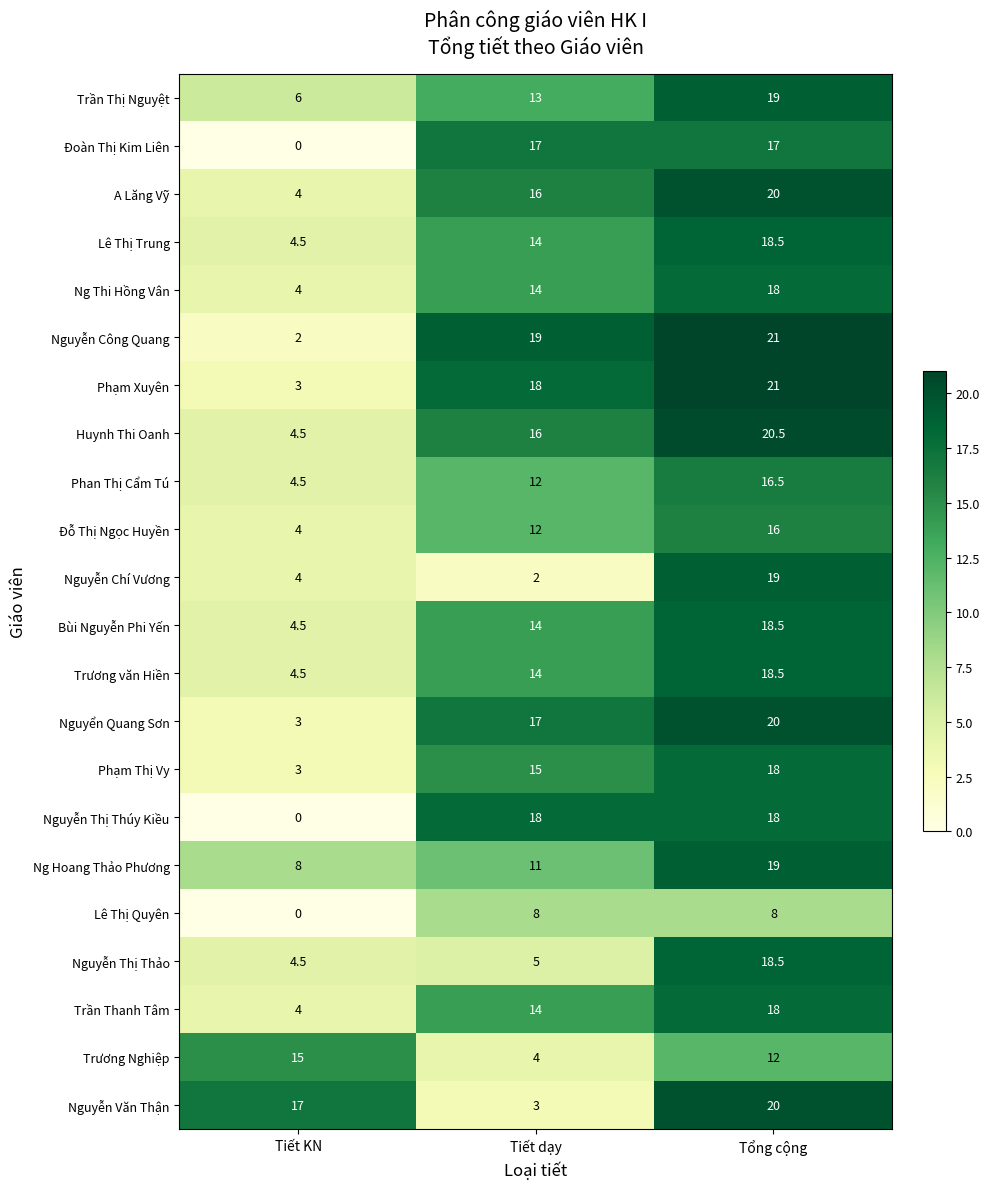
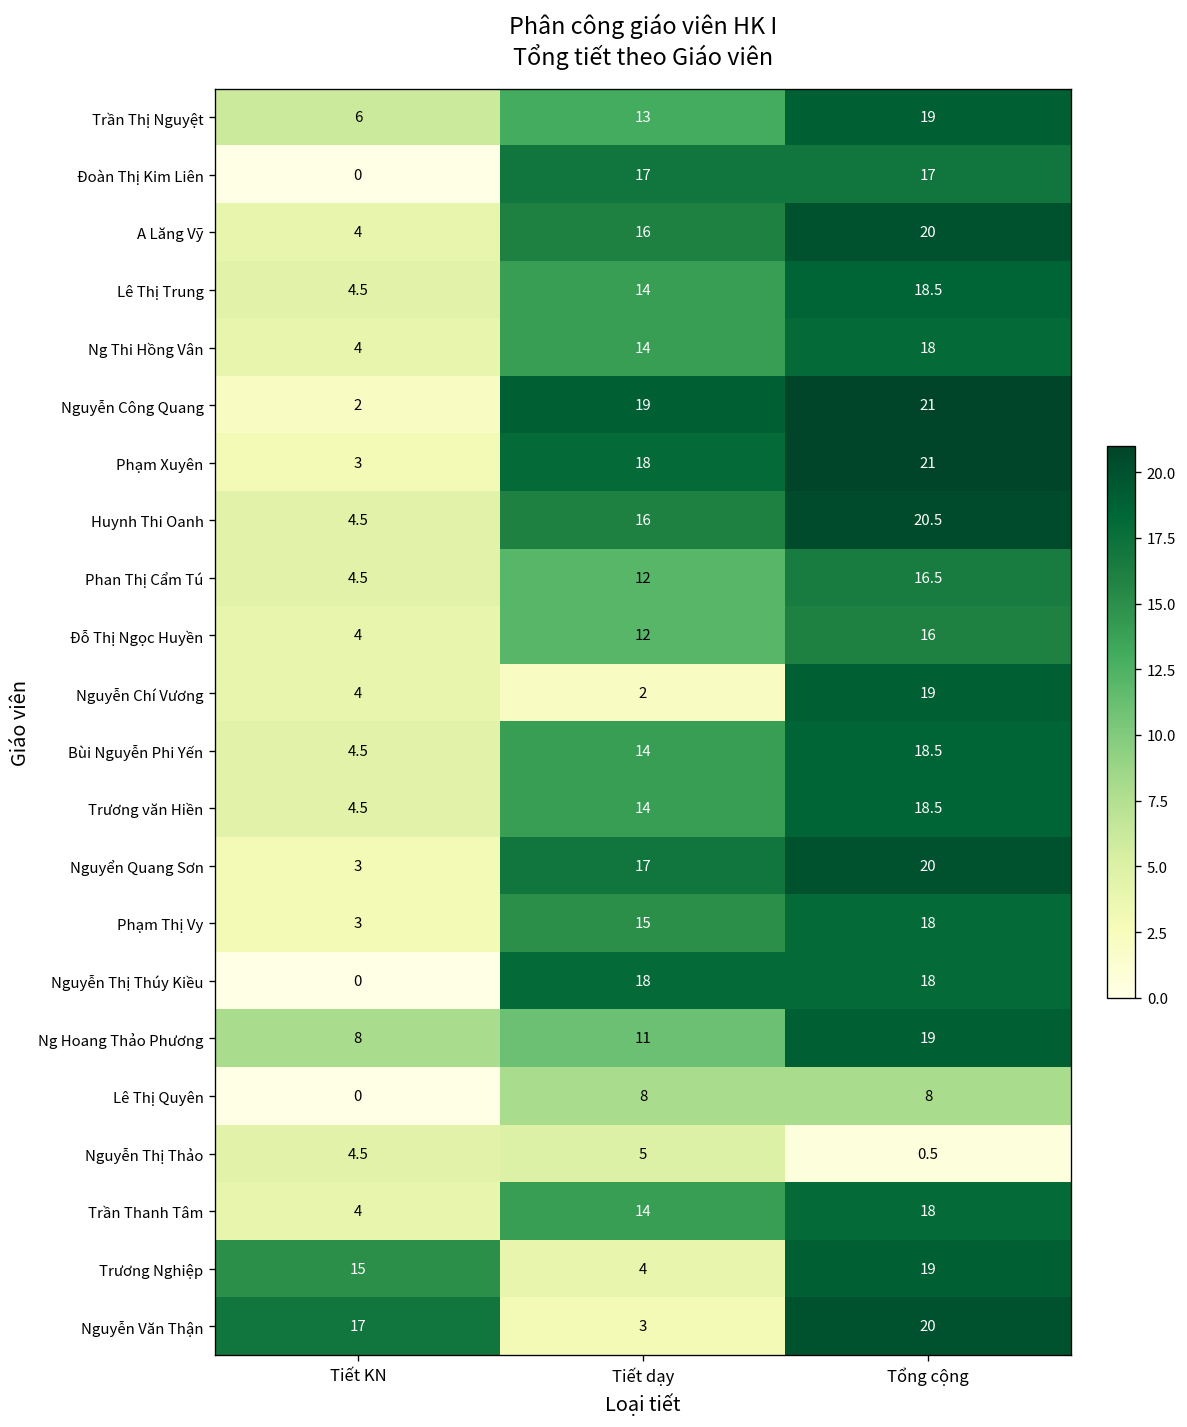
  {
    "Trần Thị Nguyệt": {
      "Tiết KN": 6,
      "Tiết dạy": 13,
      "Tổng cộng": 19
    },
    "Đoàn Thị Kim Liên": {
      "Tiết KN": 0,
      "Tiết dạy": 17,
      "Tổng cộng": 17
    },
    "A Lăng Vỹ": {
      "Tiết KN": 4,
      "Tiết dạy": 16,
      "Tổng cộng": 20
    },
    "Lê Thị Trung": {
      "Tiết KN": 4.5,
      "Tiết dạy": 14,
      "Tổng cộng": 18.5
    },
    "Ng Thi Hồng Vân": {
      "Tiết KN": 4,
      "Tiết dạy": 14,
      "Tổng cộng": 18
    },
    "Nguyễn Công Quang": {
      "Tiết KN": 2,
      "Tiết dạy": 19,
      "Tổng cộng": 21
    },
    "Phạm Xuyên": {
      "Tiết KN": 3,
      "Tiết dạy": 18,
      "Tổng cộng": 21
    },
    "Huynh Thi Oanh": {
      "Tiết KN": 4.5,
      "Tiết dạy": 16,
      "Tổng cộng": 20.5
    },
    "Phan Thị Cẩm Tú": {
      "Tiết KN": 4.5,
      "Tiết dạy": 12,
      "Tổng cộng": 16.5
    },
    "Đỗ Thị Ngọc Huyền": {
      "Tiết KN": 4,
      "Tiết dạy": 12,
      "Tổng cộng": 16
    },
    "Nguyễn Chí Vương": {
      "Tiết KN": 4,
      "Tiết dạy": 2,
      "Tổng cộng": 19
    },
    "Bùi Nguyễn Phi Yến": {
      "Tiết KN": 4.5,
      "Tiết dạy": 14,
      "Tổng cộng": 18.5
    },
    "Trương văn Hiền": {
      "Tiết KN": 4.5,
      "Tiết dạy": 14,
      "Tổng cộng": 18.5
    },
    "Nguyển Quang Sơn": {
      "Tiết KN": 3,
      "Tiết dạy": 17,
      "Tổng cộng": 20
    },
    "Phạm Thị Vy": {
      "Tiết KN": 3,
      "Tiết dạy": 15,
      "Tổng cộng": 18
    },
    "Nguyễn Thị Thúy Kiều": {
      "Tiết KN": 0,
      "Tiết dạy": 18,
      "Tổng cộng": 18
    },
    "Ng Hoang Thảo Phương": {
      "Tiết KN": 8,
      "Tiết dạy": 11,
      "Tổng cộng": 19
    },
    "Lê Thị Quyên": {
      "Tiết KN": 0,
      "Tiết dạy": 8,
      "Tổng cộng": 8
    },
    "Nguyễn Thị Thảo": {
      "Tiết KN": 4.5,
      "Tiết dạy": 5,
-     "Tổng cộng": 18.5
+     "Tổng cộng": 0.5
    },
    "Trần Thanh Tâm": {
      "Tiết KN": 4,
      "Tiết dạy": 14,
      "Tổng cộng": 18
    },
    "Trương Nghiệp": {
      "Tiết KN": 15,
      "Tiết dạy": 4,
-     "Tổng cộng": 12
+     "Tổng cộng": 19
    },
    "Nguyễn Văn Thận": {
      "Tiết KN": 17,
      "Tiết dạy": 3,
      "Tổng cộng": 20
    }
  }
